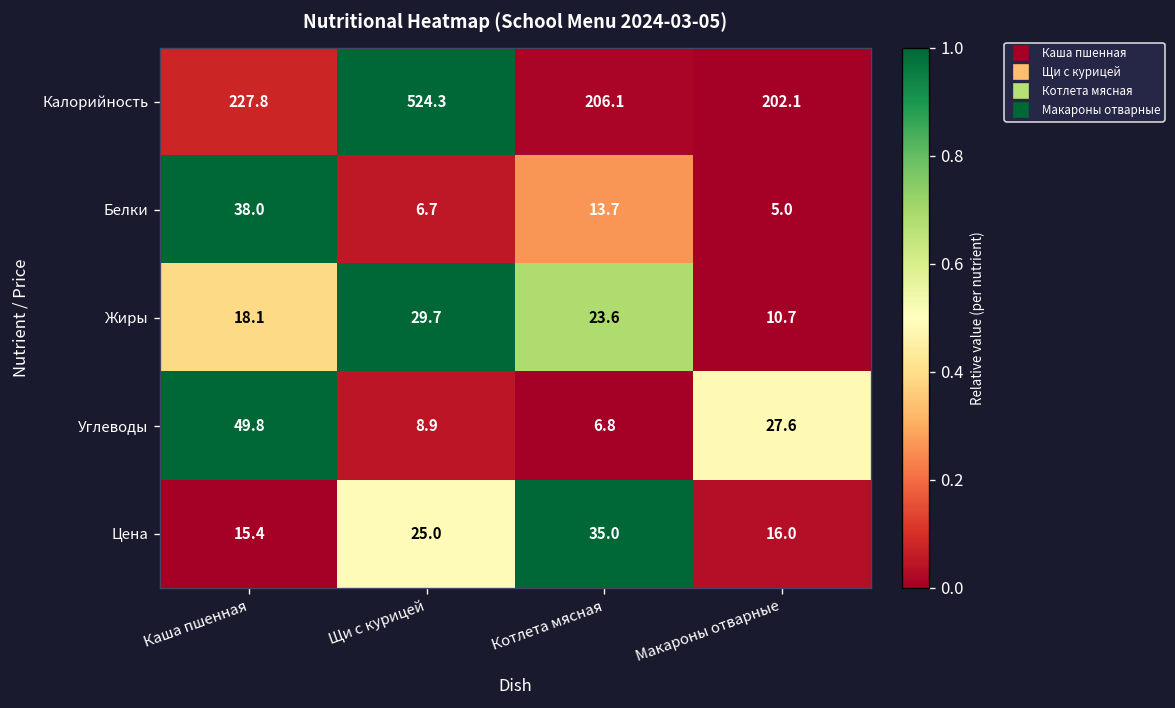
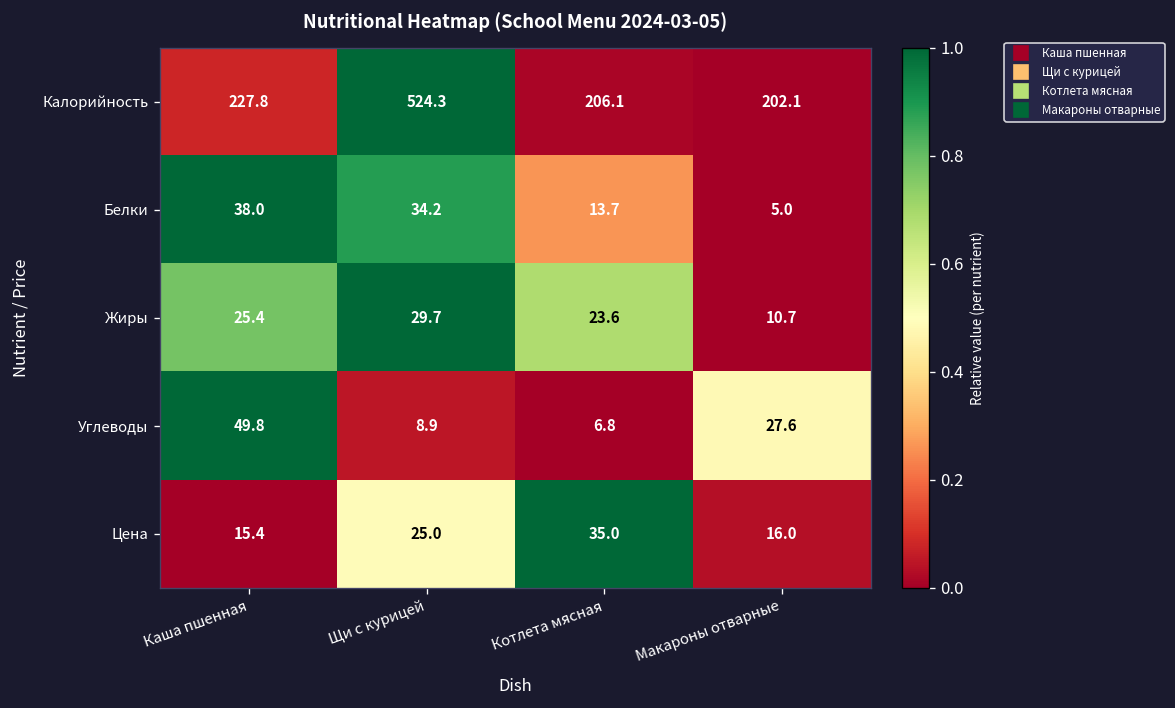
  {
    "Калорийность": {
      "Каша пшенная": 227.8,
      "Щи с курицей": 524.3,
      "Котлета мясная": 206.1,
      "Макароны отварные": 202.1
    },
    "Белки": {
      "Каша пшенная": 38.0,
-     "Щи с курицей": 6.7,
+     "Щи с курицей": 34.2,
      "Котлета мясная": 13.7,
      "Макароны отварные": 5.0
    },
    "Жиры": {
-     "Каша пшенная": 18.1,
+     "Каша пшенная": 25.4,
      "Щи с курицей": 29.7,
      "Котлета мясная": 23.6,
      "Макароны отварные": 10.7
    },
    "Углеводы": {
      "Каша пшенная": 49.8,
      "Щи с курицей": 8.9,
      "Котлета мясная": 6.8,
      "Макароны отварные": 27.6
    },
    "Цена": {
      "Каша пшенная": 15.4,
      "Щи с курицей": 25.0,
      "Котлета мясная": 35.0,
      "Макароны отварные": 16.0
    }
  }
